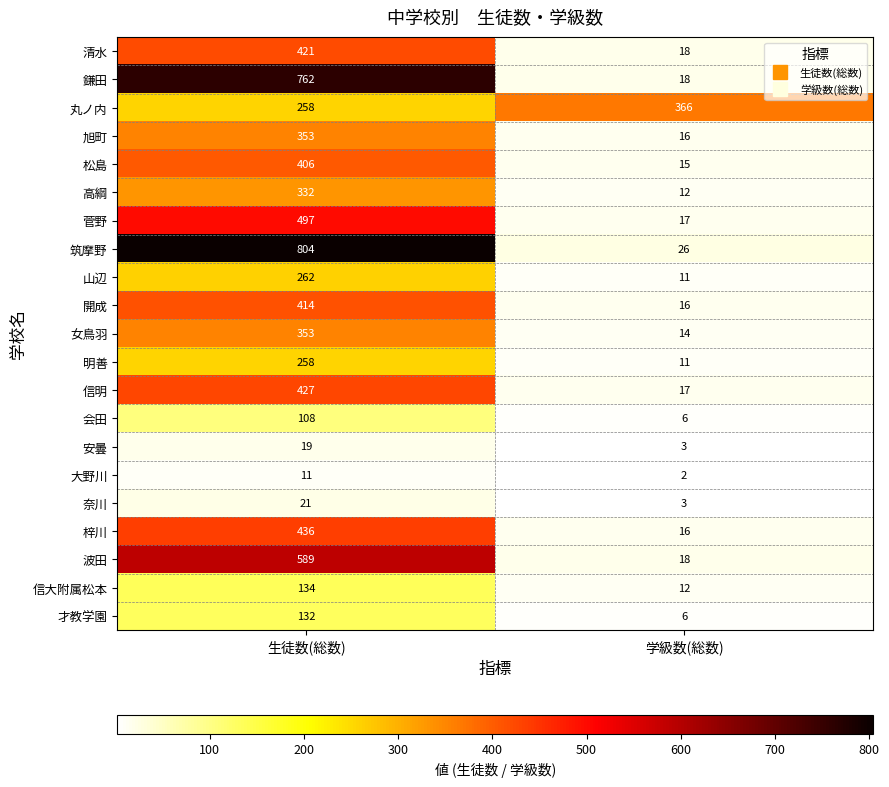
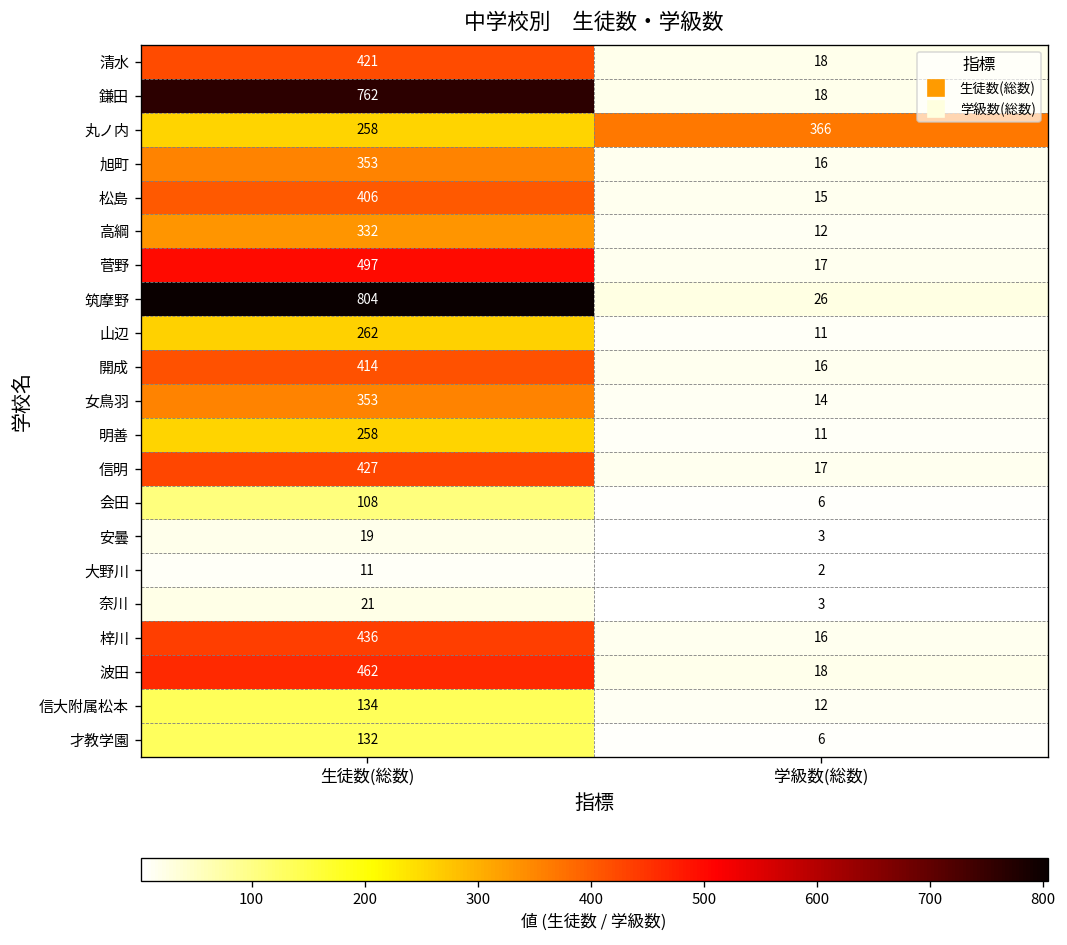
  {
    "清水": {
      "生徒数(総数)": 421,
      "学級数(総数)": 18
    },
    "鎌田": {
      "生徒数(総数)": 762,
      "学級数(総数)": 18
    },
    "丸ノ内": {
      "生徒数(総数)": 258,
      "学級数(総数)": 366
    },
    "旭町": {
      "生徒数(総数)": 353,
      "学級数(総数)": 16
    },
    "松島": {
      "生徒数(総数)": 406,
      "学級数(総数)": 15
    },
    "高綱": {
      "生徒数(総数)": 332,
      "学級数(総数)": 12
    },
    "菅野": {
      "生徒数(総数)": 497,
      "学級数(総数)": 17
    },
    "筑摩野": {
      "生徒数(総数)": 804,
      "学級数(総数)": 26
    },
    "山辺": {
      "生徒数(総数)": 262,
      "学級数(総数)": 11
    },
    "開成": {
      "生徒数(総数)": 414,
      "学級数(総数)": 16
    },
    "女鳥羽": {
      "生徒数(総数)": 353,
      "学級数(総数)": 14
    },
    "明善": {
      "生徒数(総数)": 258,
      "学級数(総数)": 11
    },
    "信明": {
      "生徒数(総数)": 427,
      "学級数(総数)": 17
    },
    "会田": {
      "生徒数(総数)": 108,
      "学級数(総数)": 6
    },
    "安曇": {
      "生徒数(総数)": 19,
      "学級数(総数)": 3
    },
    "大野川": {
      "生徒数(総数)": 11,
      "学級数(総数)": 2
    },
    "奈川": {
      "生徒数(総数)": 21,
      "学級数(総数)": 3
    },
    "梓川": {
      "生徒数(総数)": 436,
      "学級数(総数)": 16
    },
    "波田": {
-     "生徒数(総数)": 589,
+     "生徒数(総数)": 462,
      "学級数(総数)": 18
    },
    "信大附属松本": {
      "生徒数(総数)": 134,
      "学級数(総数)": 12
    },
    "才教学園": {
      "生徒数(総数)": 132,
      "学級数(総数)": 6
    }
  }
